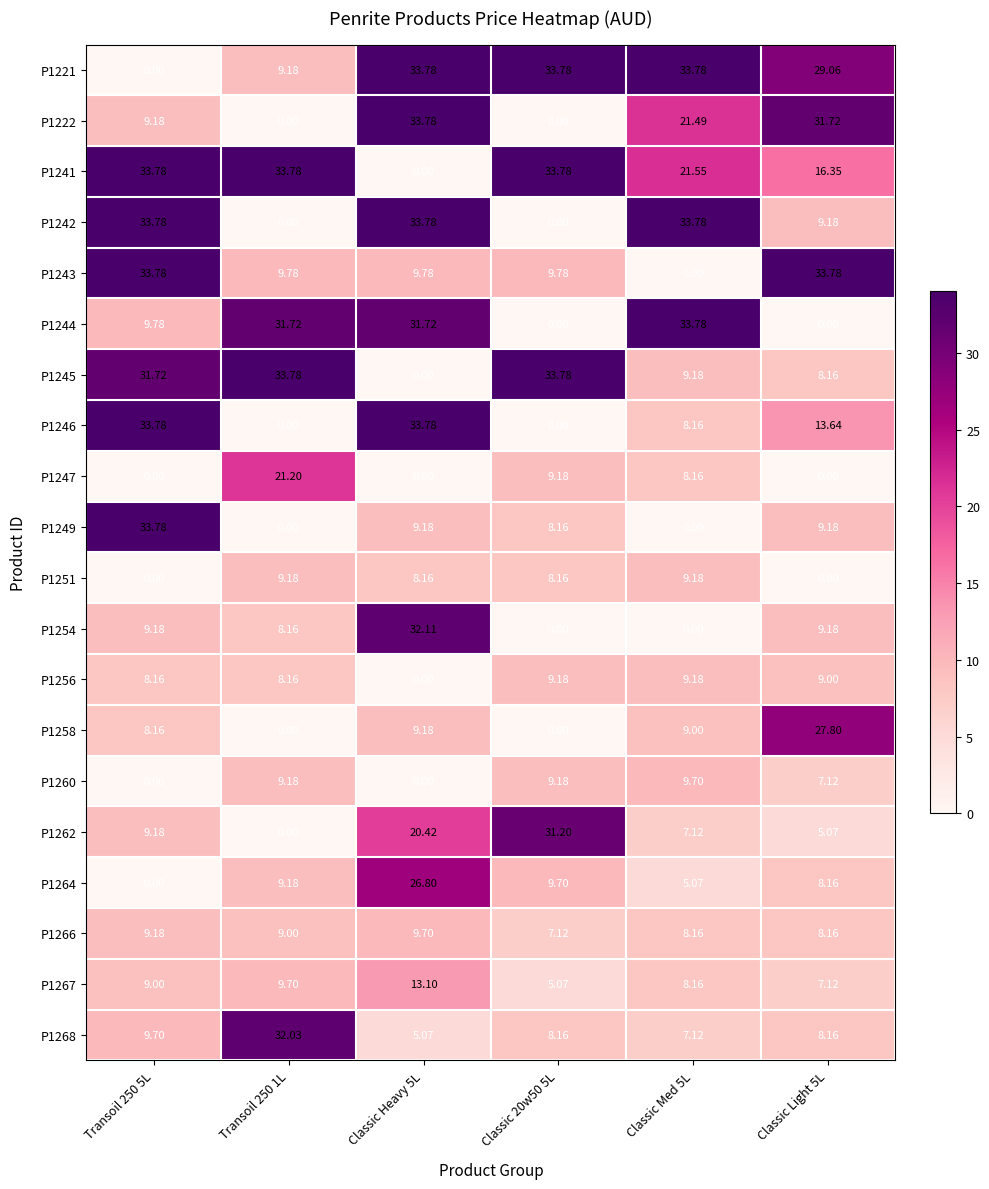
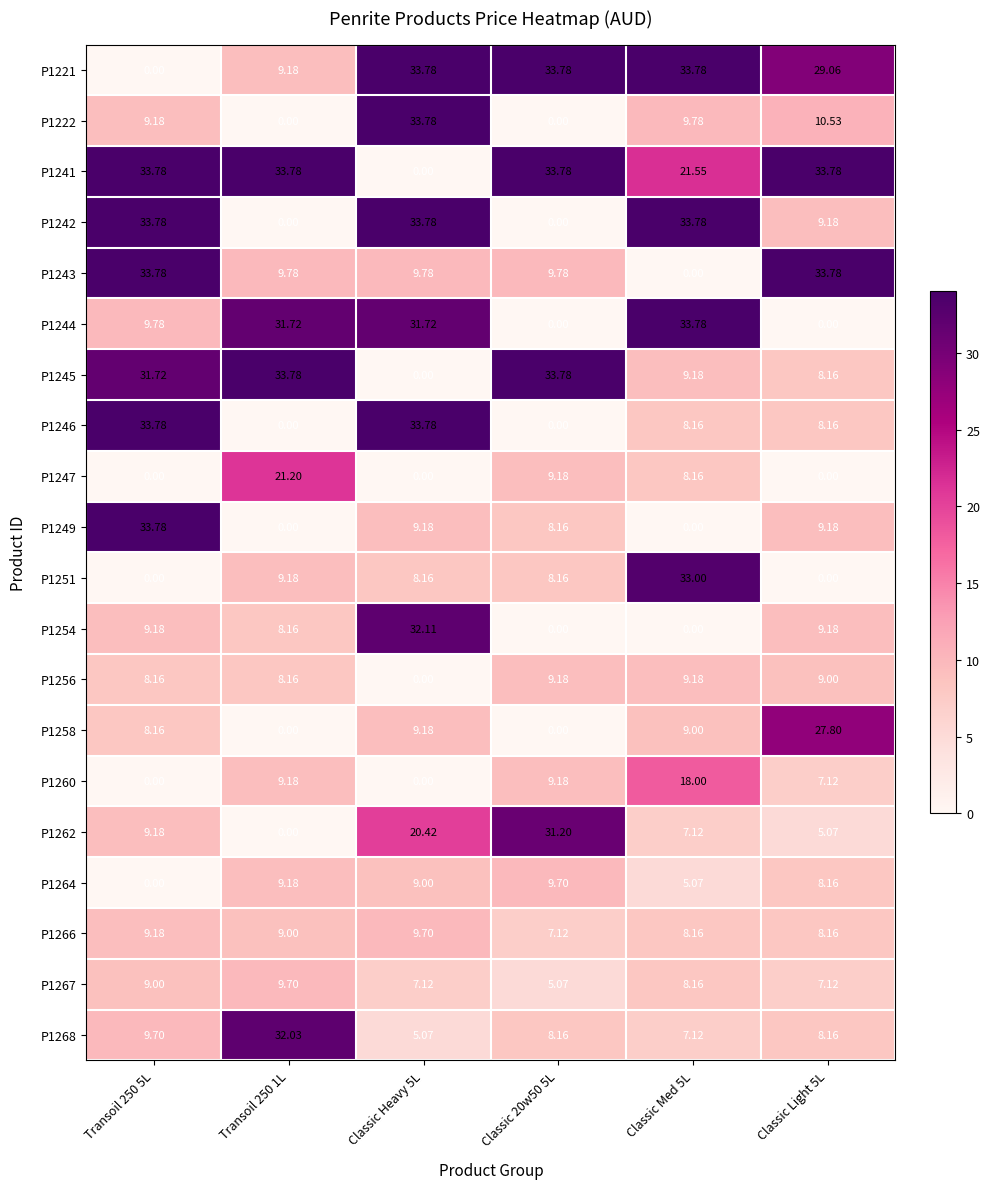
  {
    "P1221": {
      "Transoil 250 1L": 9.18,
      "Classic Heavy 5L": 33.78,
      "Classic 20w50 5L": 33.78,
      "Classic Med 5L": 33.78,
      "Classic Light 5L": 29.06
    },
    "P1222": {
      "Transoil 250 5L": 9.18,
      "Classic Heavy 5L": 33.78,
-     "Classic Med 5L": 21.49,
-     "Classic Light 5L": 31.72
+     "Classic Med 5L": 9.78,
+     "Classic Light 5L": 10.53
    },
    "P1241": {
      "Transoil 250 5L": 33.78,
      "Transoil 250 1L": 33.78,
      "Classic 20w50 5L": 33.78,
      "Classic Med 5L": 21.55,
-     "Classic Light 5L": 16.35
+     "Classic Light 5L": 33.78
    },
    "P1242": {
      "Transoil 250 5L": 33.78,
      "Classic Heavy 5L": 33.78,
      "Classic Med 5L": 33.78,
      "Classic Light 5L": 9.18
    },
    "P1243": {
      "Transoil 250 5L": 33.78,
      "Transoil 250 1L": 9.78,
      "Classic Heavy 5L": 9.78,
      "Classic 20w50 5L": 9.78,
      "Classic Light 5L": 33.78
    },
    "P1244": {
      "Transoil 250 5L": 9.78,
      "Transoil 250 1L": 31.72,
      "Classic Heavy 5L": 31.72,
      "Classic Med 5L": 33.78
    },
    "P1245": {
      "Transoil 250 5L": 31.72,
      "Transoil 250 1L": 33.78,
      "Classic 20w50 5L": 33.78,
      "Classic Med 5L": 9.18,
      "Classic Light 5L": 8.16
    },
    "P1246": {
      "Transoil 250 5L": 33.78,
      "Classic Heavy 5L": 33.78,
      "Classic Med 5L": 8.16,
-     "Classic Light 5L": 13.64
+     "Classic Light 5L": 8.16
    },
    "P1247": {
      "Transoil 250 1L": 21.20,
      "Classic 20w50 5L": 9.18,
      "Classic Med 5L": 8.16
    },
    "P1249": {
      "Transoil 250 5L": 33.78,
      "Classic Heavy 5L": 9.18,
      "Classic 20w50 5L": 8.16,
      "Classic Light 5L": 9.18
    },
    "P1251": {
      "Transoil 250 1L": 9.18,
      "Classic Heavy 5L": 8.16,
      "Classic 20w50 5L": 8.16,
-     "Classic Med 5L": 9.18
+     "Classic Med 5L": 33.00
    },
    "P1254": {
      "Transoil 250 5L": 9.18,
      "Transoil 250 1L": 8.16,
      "Classic Heavy 5L": 32.11,
      "Classic Light 5L": 9.18
    },
    "P1256": {
      "Transoil 250 5L": 8.16,
      "Transoil 250 1L": 8.16,
      "Classic 20w50 5L": 9.18,
      "Classic Med 5L": 9.18,
      "Classic Light 5L": 9.00
    },
    "P1258": {
      "Transoil 250 5L": 8.16,
      "Classic Heavy 5L": 9.18,
      "Classic Med 5L": 9.00,
      "Classic Light 5L": 27.80
    },
    "P1260": {
      "Transoil 250 1L": 9.18,
      "Classic 20w50 5L": 9.18,
-     "Classic Med 5L": 9.70,
+     "Classic Med 5L": 18.00,
      "Classic Light 5L": 7.12
    },
    "P1262": {
      "Transoil 250 5L": 9.18,
      "Classic Heavy 5L": 20.42,
      "Classic 20w50 5L": 31.20,
      "Classic Med 5L": 7.12
    },
    "P1264": {
      "Transoil 250 1L": 9.18,
-     "Classic Heavy 5L": 26.80,
+     "Classic Heavy 5L": 9.00,
      "Classic 20w50 5L": 9.70,
      "Classic Light 5L": 8.16
    },
    "P1266": {
      "Transoil 250 5L": 9.18,
      "Transoil 250 1L": 9.00,
      "Classic Heavy 5L": 9.70,
      "Classic 20w50 5L": 7.12,
      "Classic Med 5L": 8.16,
      "Classic Light 5L": 8.16
    },
    "P1267": {
      "Transoil 250 5L": 9.00,
      "Transoil 250 1L": 9.70,
-     "Classic Heavy 5L": 13.10,
+     "Classic Heavy 5L": 7.12,
      "Classic Med 5L": 8.16,
      "Classic Light 5L": 7.12
    },
    "P1268": {
      "Transoil 250 5L": 9.70,
      "Transoil 250 1L": 32.03,
      "Classic 20w50 5L": 8.16,
      "Classic Med 5L": 7.12,
      "Classic Light 5L": 8.16
    }
  }
